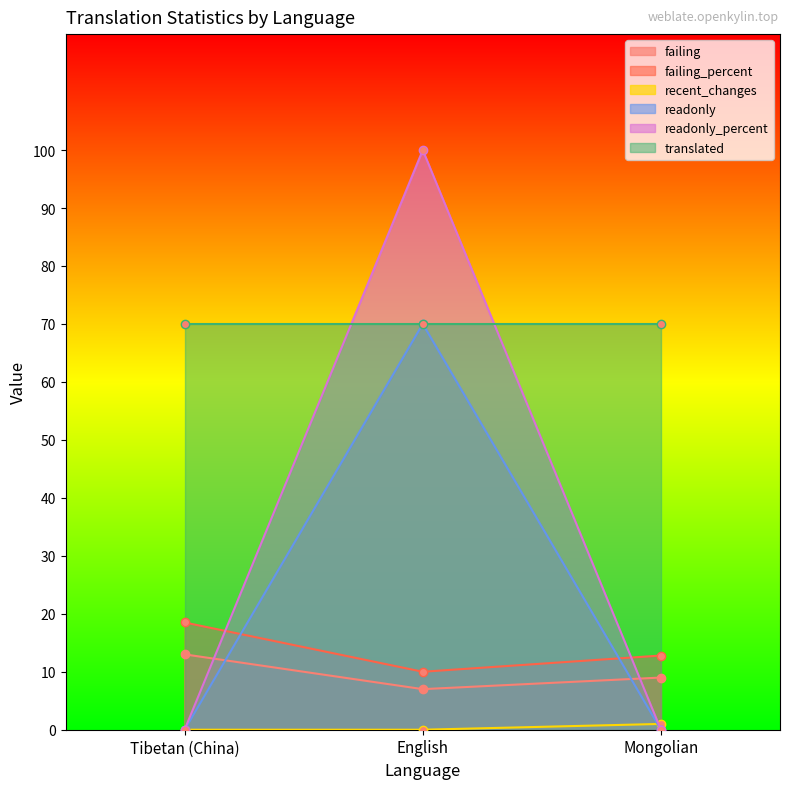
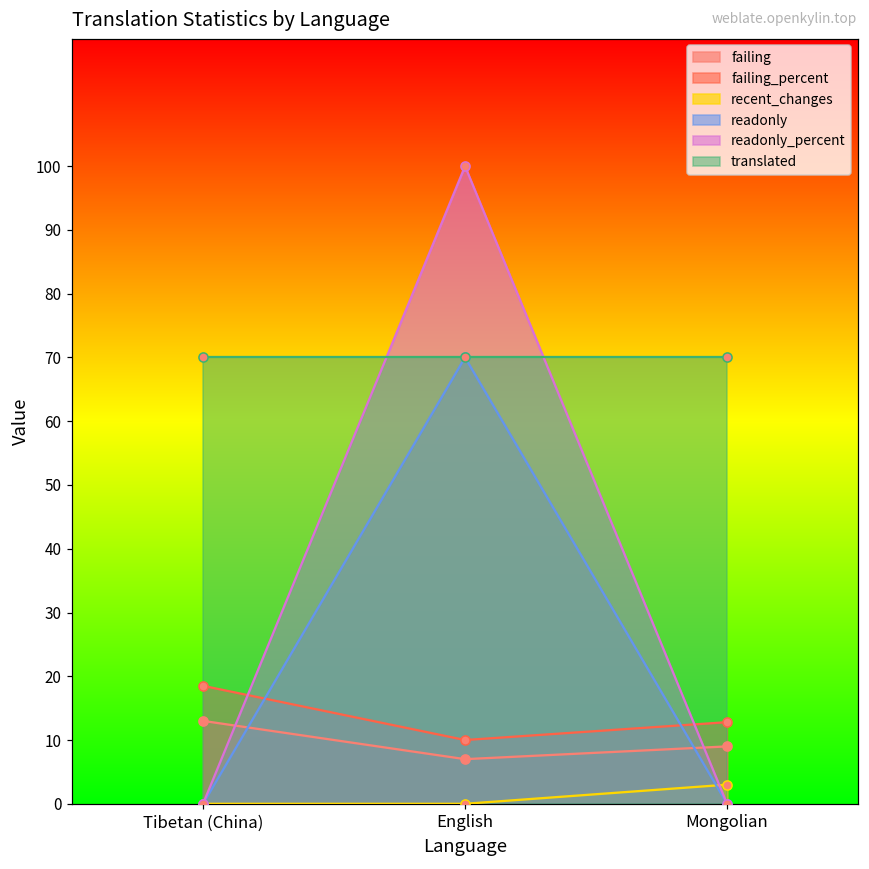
  {
    "recent_changes": {
      "English": 0,
-     "Mongolian": 1
+     "Mongolian": 3
    },
    "readonly_percent": {
      "English": 100
    },
    "translated": {
      "Tibetan (China)": 70,
      "Mongolian": 70
    }
  }
